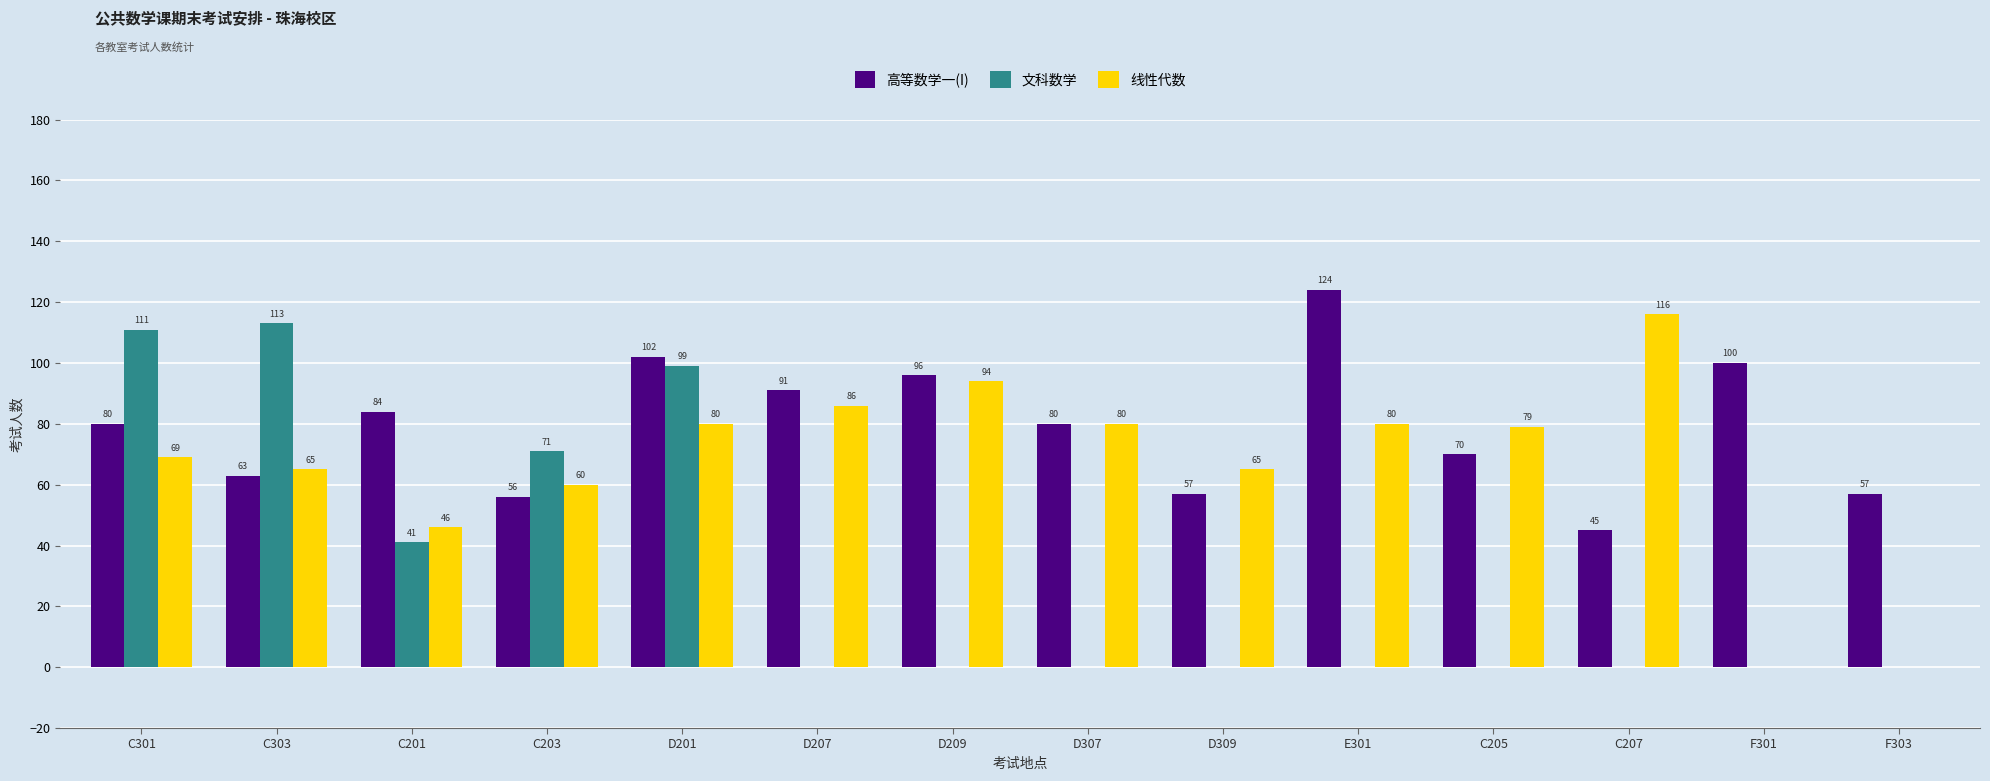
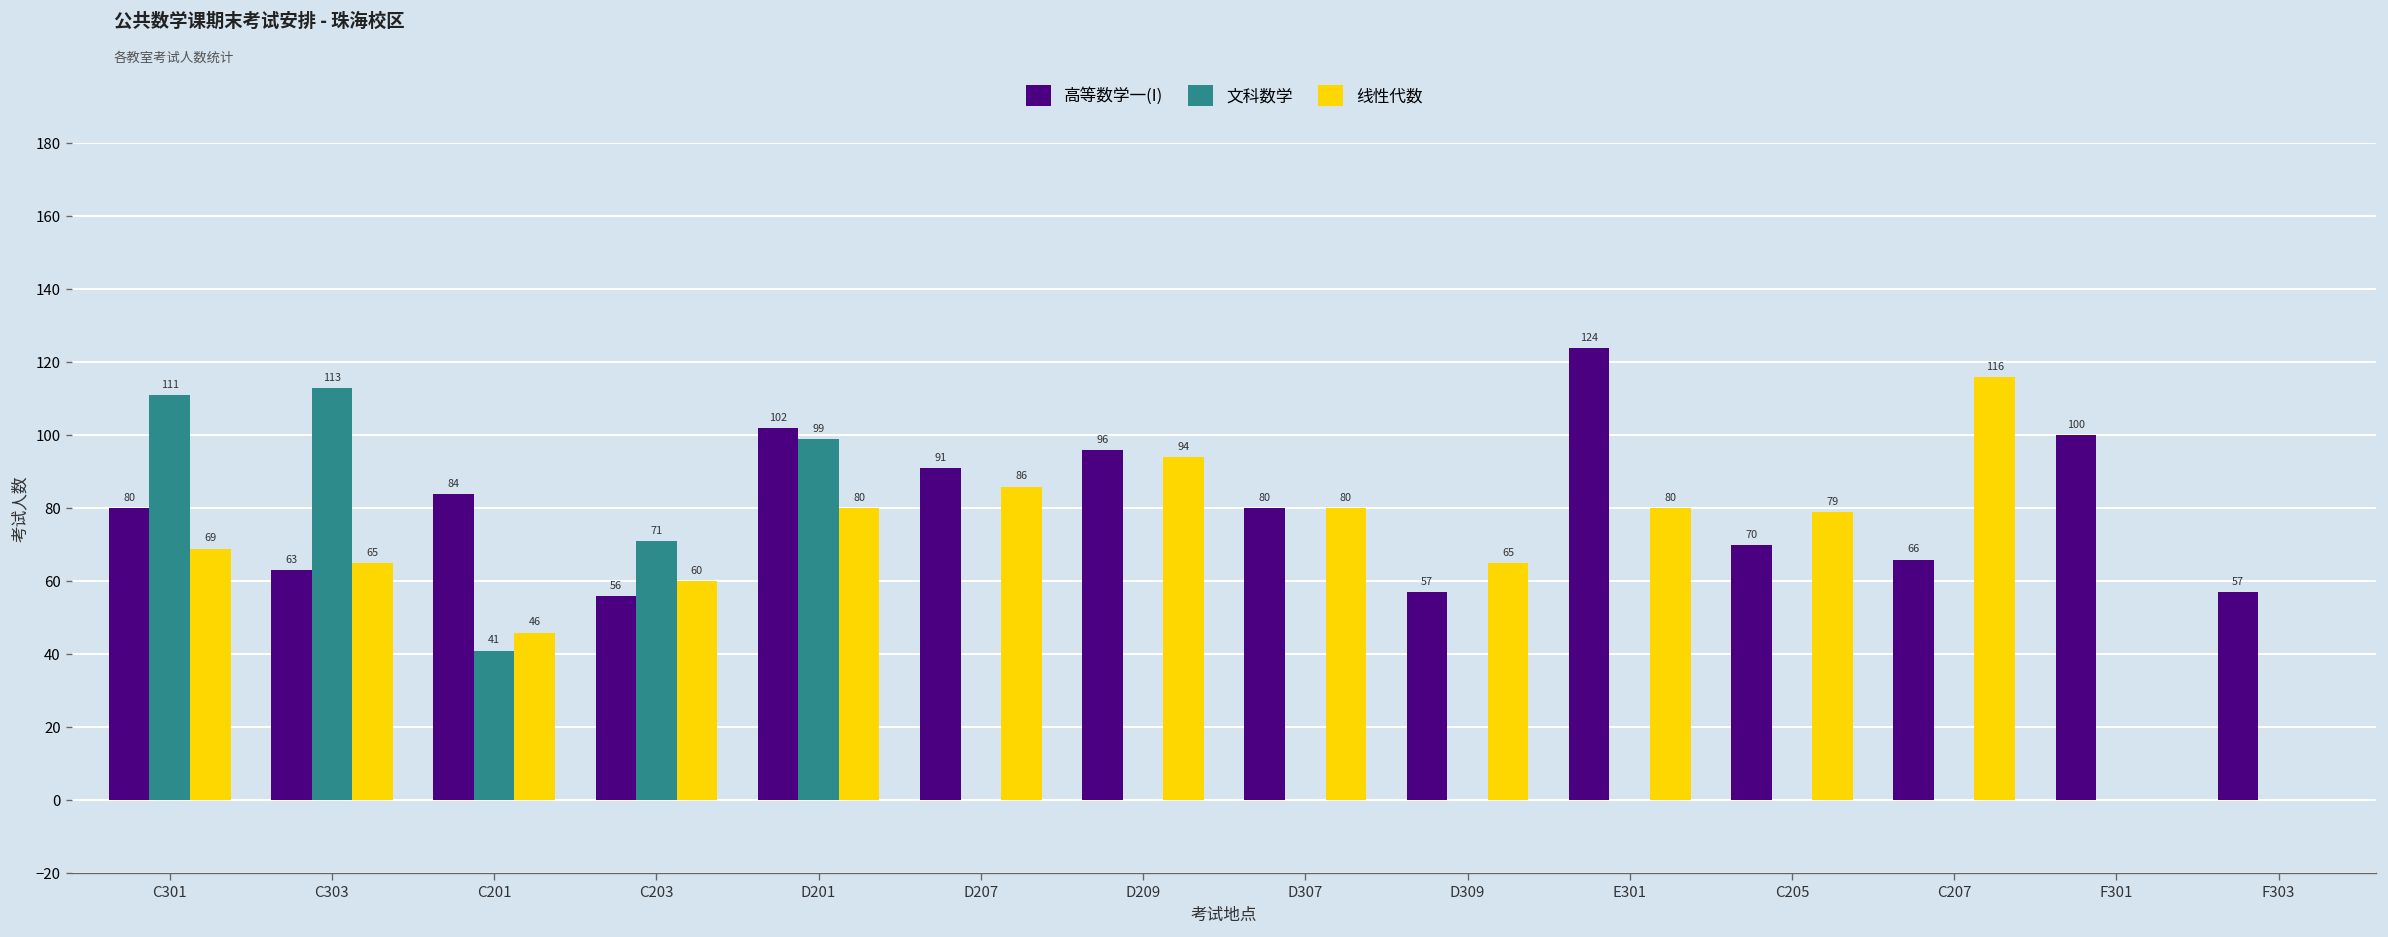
  {
    "高等数学一(I)": {
      "C301": 80,
      "C303": 63,
      "C201": 84,
      "C203": 56,
      "D201": 102,
      "D207": 91,
      "D209": 96,
      "D307": 80,
      "D309": 57,
      "E301": 124,
      "C205": 70,
-     "C207": 45,
+     "C207": 66,
      "F301": 100,
      "F303": 57
    },
    "文科数学": {
      "C301": 111,
      "C303": 113,
      "C201": 41,
      "C203": 71,
      "D201": 99
    },
    "线性代数": {
      "C301": 69,
      "C303": 65,
      "C201": 46,
      "C203": 60,
      "D201": 80,
      "D207": 86,
      "D209": 94,
      "D307": 80,
      "D309": 65,
      "E301": 80,
      "C205": 79,
      "C207": 116
    }
  }
